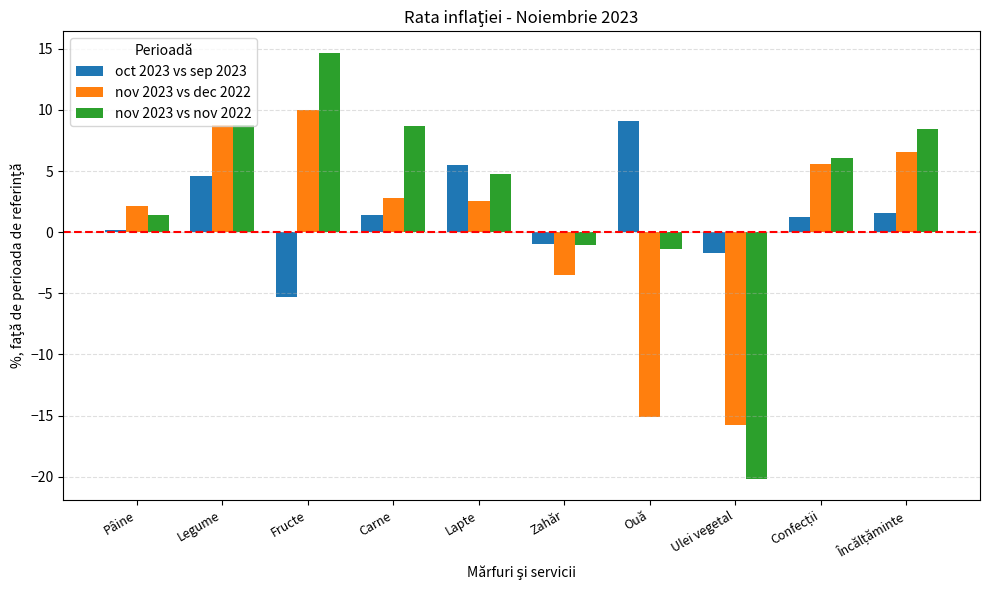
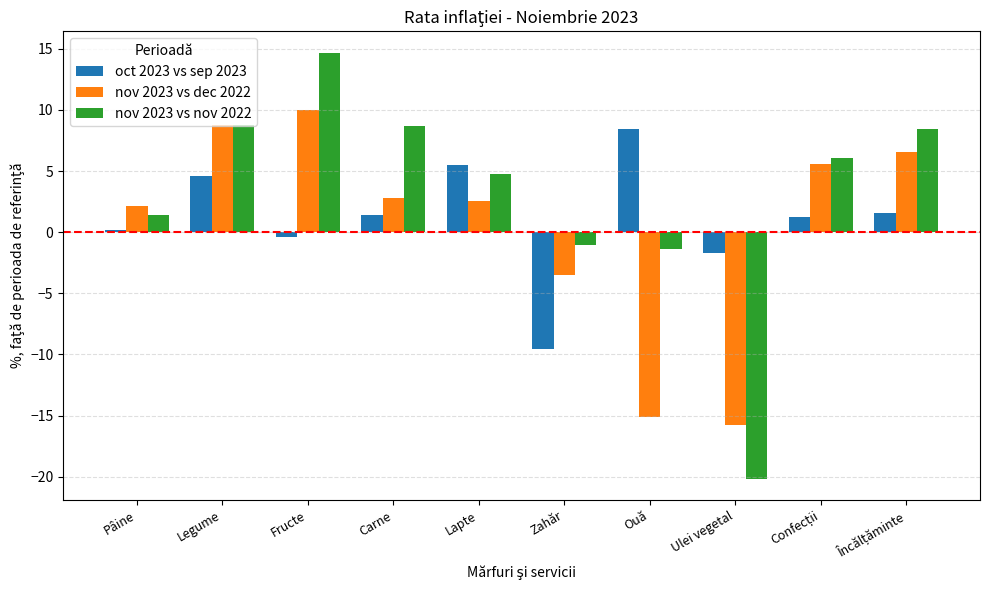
  {
    "oct 2023 vs sep 2023": {
      "Pâine": 0.2,
      "Legume": 4.6,
-     "Fructe": -5.3,
+     "Fructe": -0.4,
      "Carne": 1.4,
      "Lapte": 5.5,
-     "Zahăr": -0.9,
-     "Ouă": 9.1,
+     "Zahăr": -9.5,
+     "Ouă": 8.4,
      "Ulei vegetal": -1.7,
      "Confecții": 1.3,
      "Încălțăminte": 1.6
    },
    "nov 2023 vs dec 2022": {
      "Pâine": 2.1,
      "Fructe": 10.0,
      "Carne": 2.8,
      "Lapte": 2.5,
      "Zahăr": -3.5,
      "Ouă": -15.1,
      "Ulei vegetal": -15.8,
      "Confecții": 5.5,
      "Încălțăminte": 6.5
    },
    "nov 2023 vs nov 2022": {
      "Pâine": 1.4,
      "Fructe": 14.7,
      "Carne": 8.7,
      "Lapte": 4.8,
      "Zahăr": -1.0,
      "Ouă": -1.4,
      "Ulei vegetal": -20.2,
      "Confecții": 6.1,
      "Încălțăminte": 8.4
    }
  }
